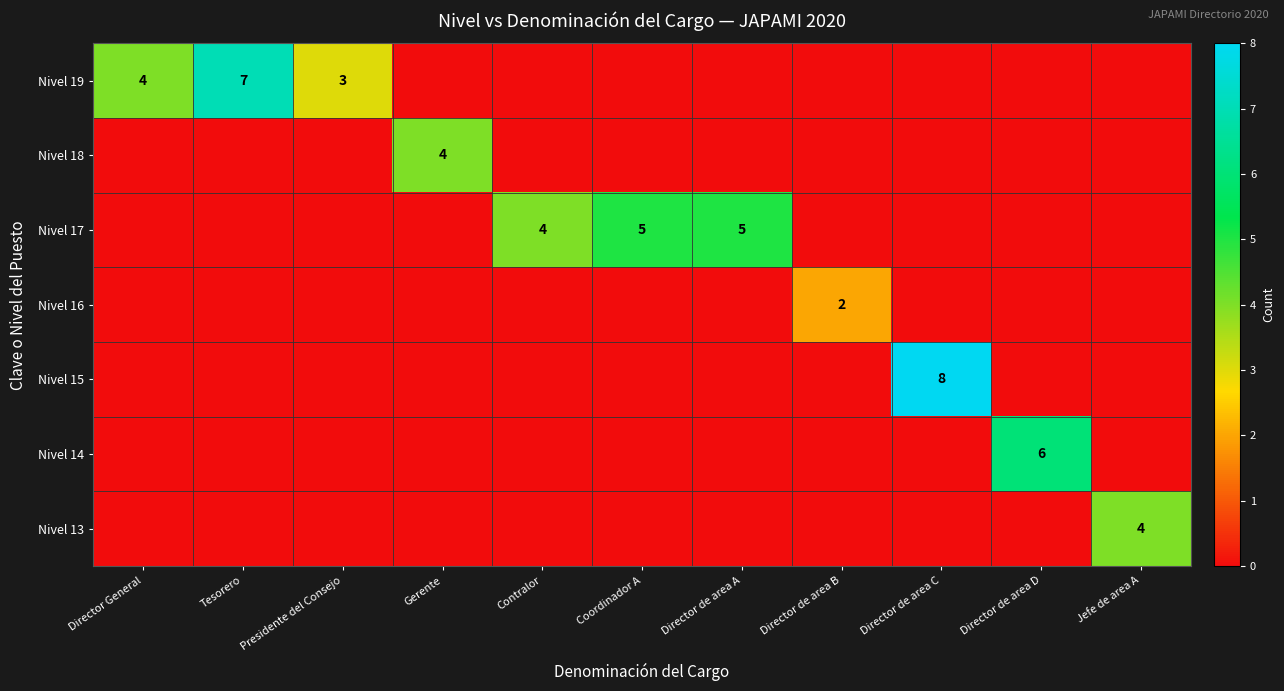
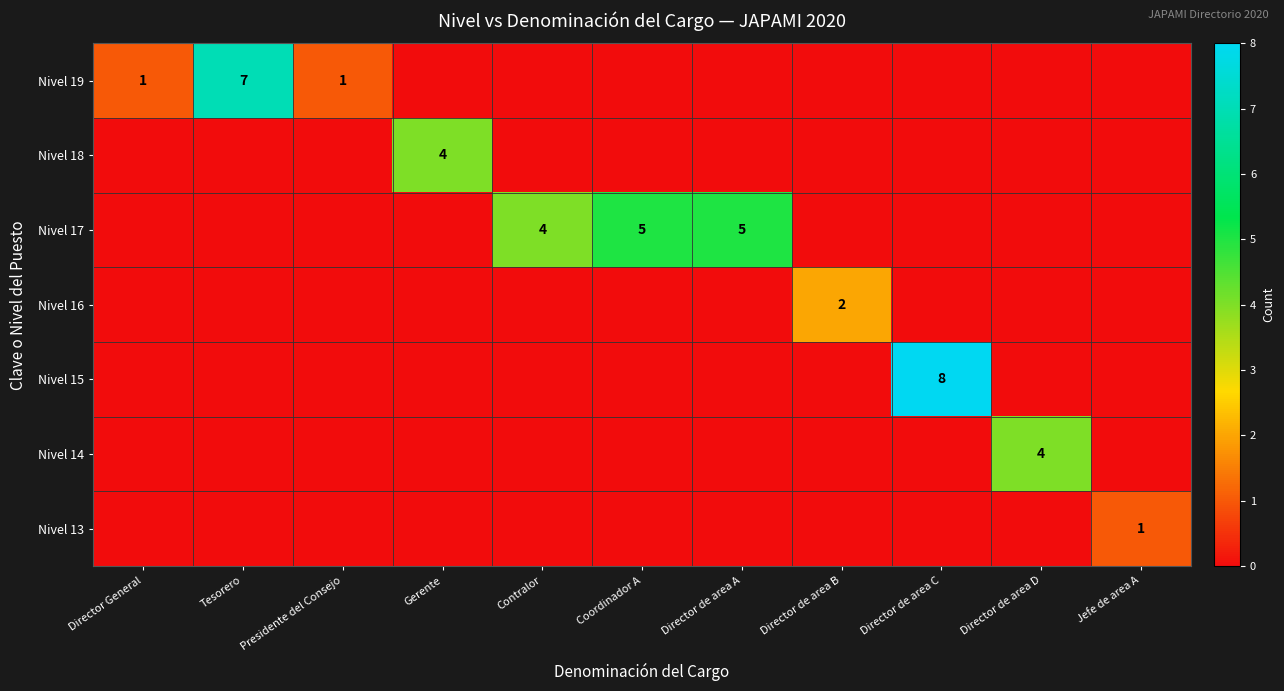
  {
    "Nivel 19": {
-     "Director General": 4,
+     "Director General": 1,
      "Tesorero": 7,
-     "Presidente del Consejo": 3
+     "Presidente del Consejo": 1
    },
    "Nivel 18": {
      "Gerente": 4
    },
    "Nivel 17": {
      "Contralor": 4,
      "Coordinador A": 5,
      "Director de area A": 5
    },
    "Nivel 16": {
      "Director de area B": 2
    },
    "Nivel 15": {
      "Director de area C": 8
    },
    "Nivel 14": {
-     "Director de area D": 6
+     "Director de area D": 4
    },
    "Nivel 13": {
-     "Jefe de area A": 4
+     "Jefe de area A": 1
    }
  }
